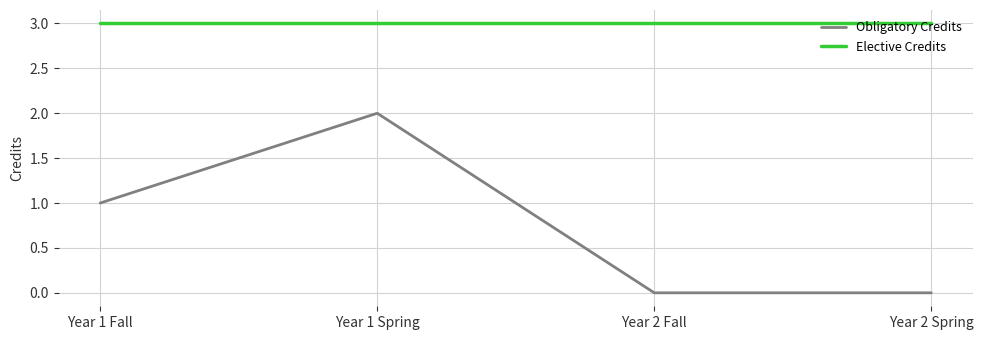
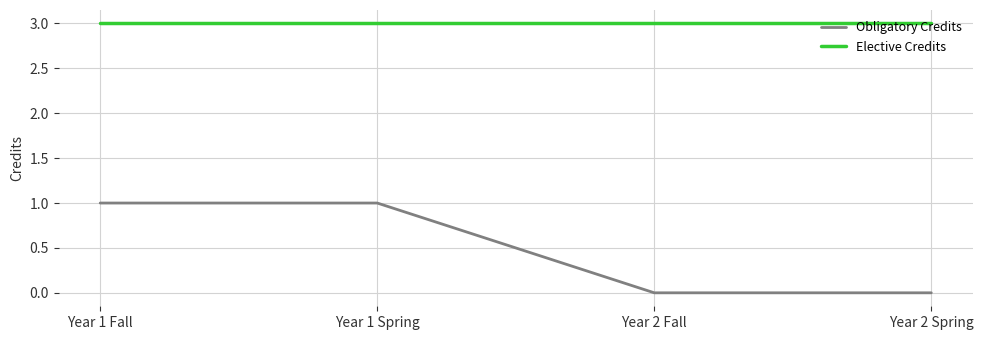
  {
    "Obligatory Credits": {
      "Year 1 Fall": 1,
-     "Year 1 Spring": 2,
+     "Year 1 Spring": 1,
      "Year 2 Fall": 0,
      "Year 2 Spring": 0
    },
    "Elective Credits": {
      "Year 1 Fall": 3,
      "Year 1 Spring": 3,
      "Year 2 Fall": 3,
      "Year 2 Spring": 3
    }
  }
